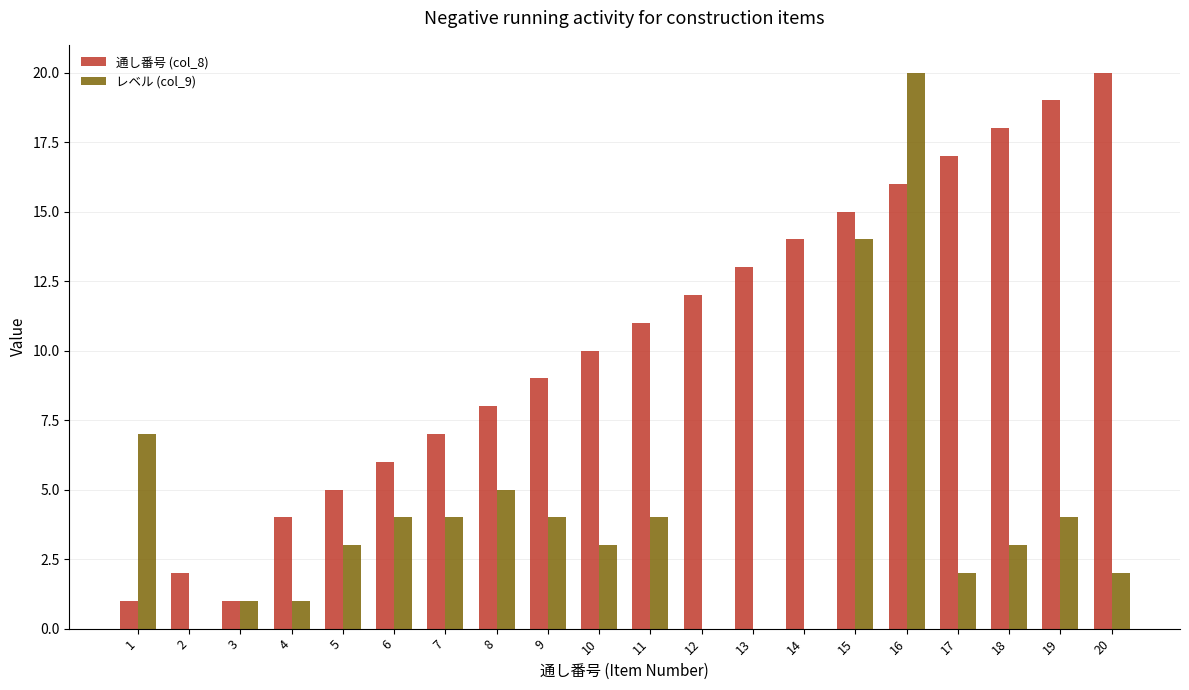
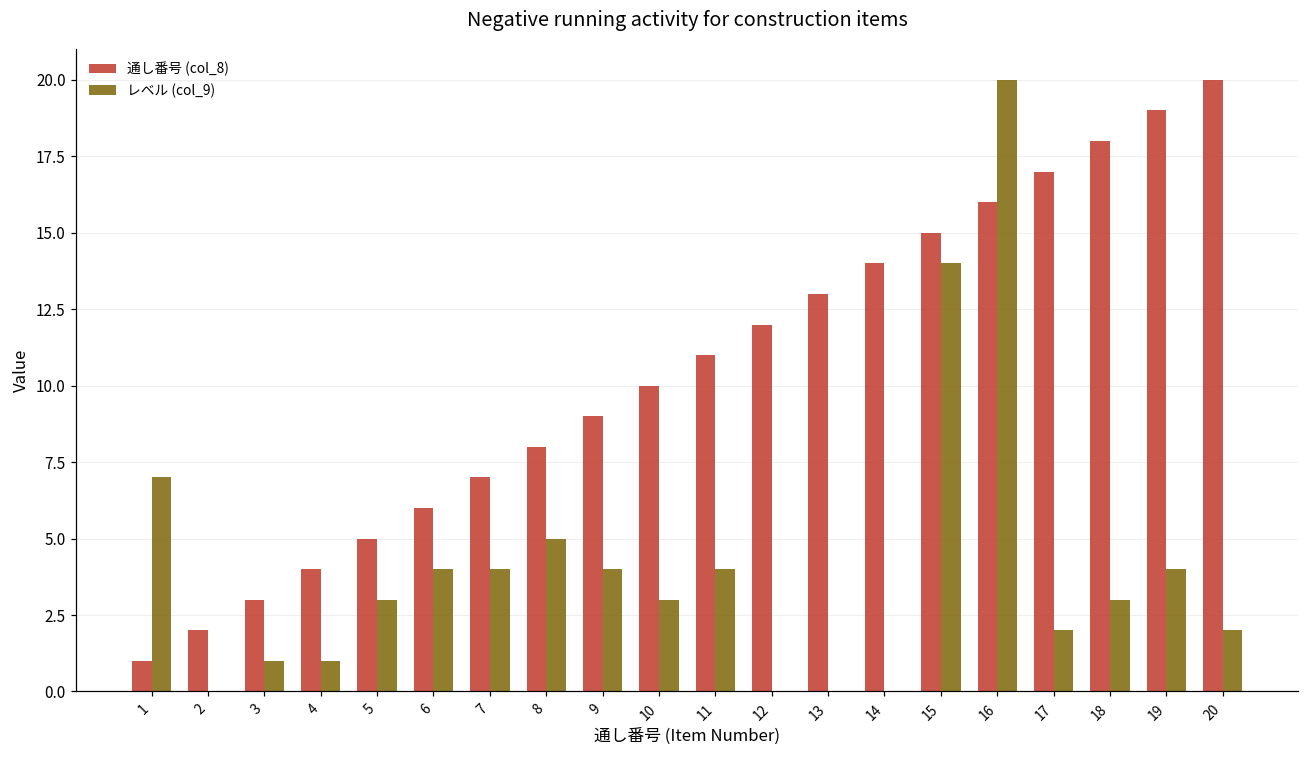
  {
    "通し番号 (col_8)": {
      "1": 1,
      "2": 2,
-     "3": 1,
+     "3": 3,
      "4": 4,
      "5": 5,
      "6": 6,
      "7": 7,
      "8": 8,
      "9": 9,
      "10": 10,
      "11": 11,
      "12": 12,
      "13": 13,
      "14": 14,
      "15": 15,
      "16": 16,
      "17": 17,
      "18": 18,
      "19": 19,
      "20": 20
    },
    "レベル (col_9)": {
      "1": 7,
      "2": 0,
      "3": 1,
      "4": 1,
      "5": 3,
      "6": 4,
      "7": 4,
      "8": 5,
      "9": 4,
      "10": 3,
      "11": 4,
      "12": 0,
      "13": 0,
      "14": 0,
      "15": 14,
      "16": 20,
      "17": 2,
      "18": 3,
      "19": 4,
      "20": 2
    }
  }
